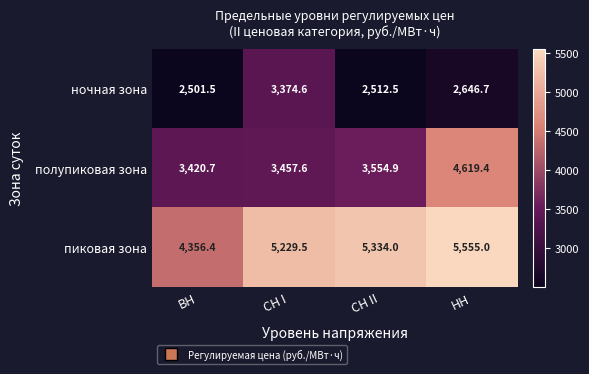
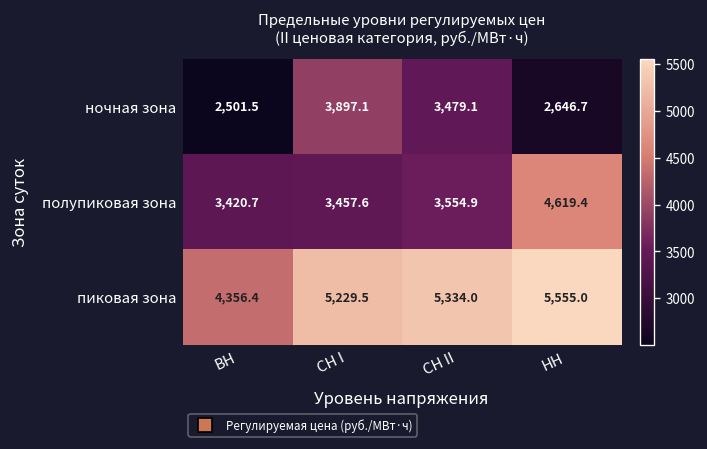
  {
    "ночная зона": {
      "ВН": "2,501.5",
-     "СН I": "3,374.6",
-     "СН II": "2,512.5",
+     "СН I": "3,897.1",
+     "СН II": "3,479.1",
      "НН": "2,646.7"
    },
    "полупиковая зона": {
      "ВН": "3,420.7",
      "СН I": "3,457.6",
      "СН II": "3,554.9",
      "НН": "4,619.4"
    },
    "пиковая зона": {
      "ВН": "4,356.4",
      "СН I": "5,229.5",
      "СН II": "5,334.0",
      "НН": "5,555.0"
    }
  }
